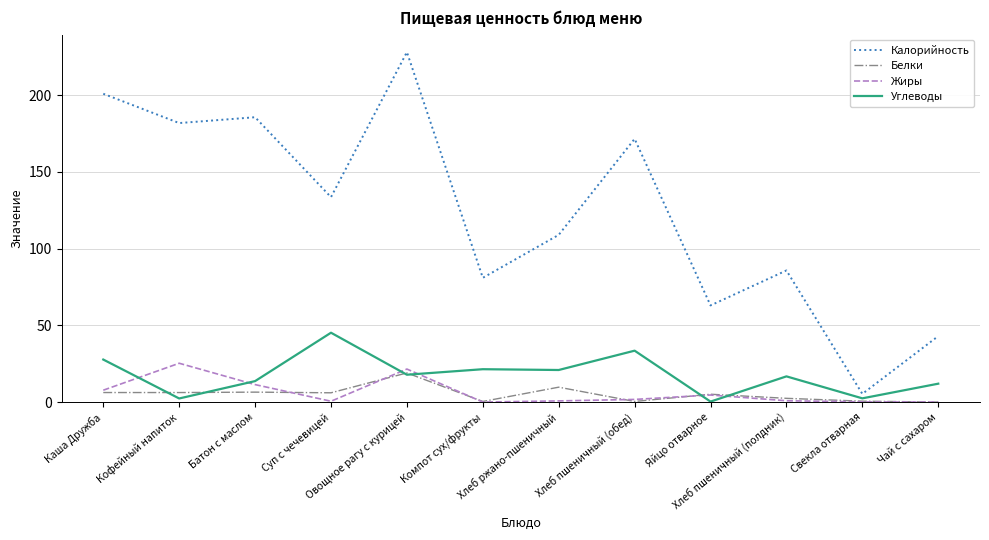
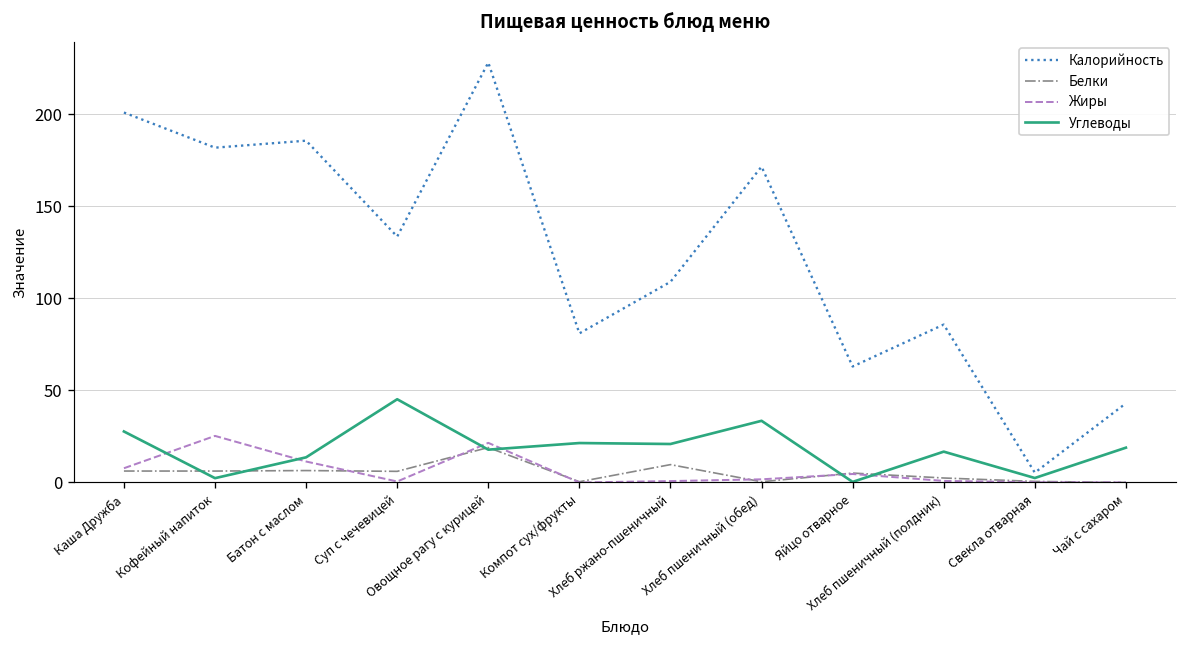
  {
    "Калорийность": {
      "Каша Дружба": 201,
      "Кофейный напиток": 182,
      "Батон с маслом": 186,
      "Суп с чечевицей": 134,
      "Овощное рагу с курицей": 228,
      "Компот сух/фрукты": 81,
      "Хлеб ржано-пшеничный": 109,
      "Хлеб пшеничный (обед)": 172,
      "Яйцо отварное": 63,
      "Хлеб пшеничный (полдник)": 86,
      "Свекла отварная": 5,
      "Чай с сахаром": 43
    },
    "Белки": {
      "Кофейный напиток": 6,
      "Батон с маслом": 6,
      "Суп с чечевицей": 6,
      "Хлеб ржано-пшеничный": 10
    },
    "Жиры": {
      "Кофейный напиток": 25,
      "Батон с маслом": 11,
      "Суп с чечевицей": 1,
      "Овощное рагу с курицей": 22,
      "Хлеб ржано-пшеничный": 1
    },
    "Углеводы": {
      "Каша Дружба": 28,
      "Кофейный напиток": 2,
      "Батон с маслом": 14,
      "Суп с чечевицей": 45,
      "Компот сух/фрукты": 21,
      "Хлеб ржано-пшеничный": 21,
      "Хлеб пшеничный (обед)": 34,
      "Яйцо отварное": 0,
      "Хлеб пшеничный (полдник)": 17,
      "Свекла отварная": 2,
-     "Чай с сахаром": 12
+     "Чай с сахаром": 19
    }
  }
